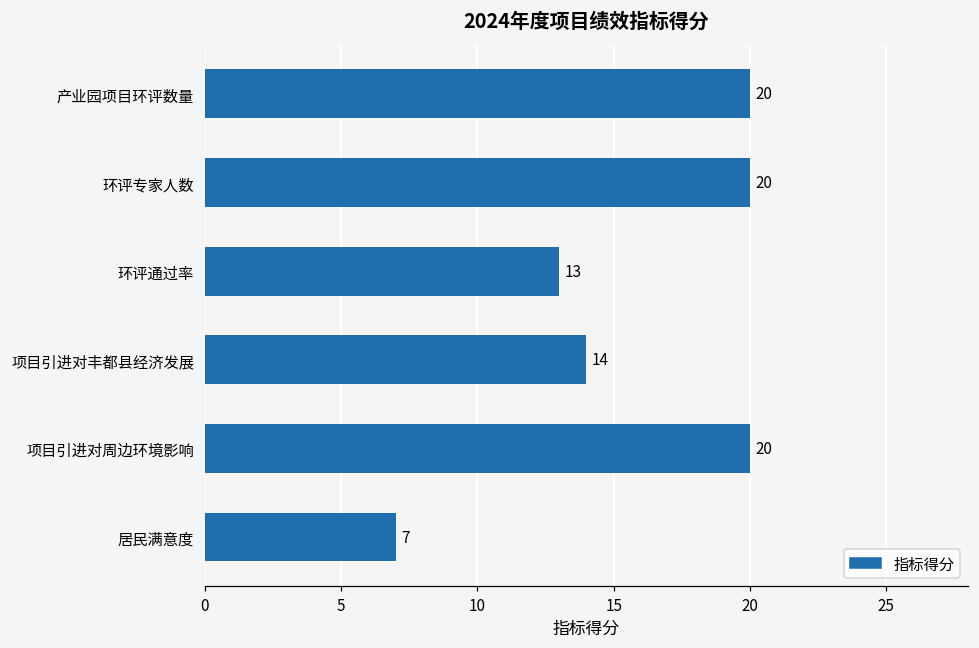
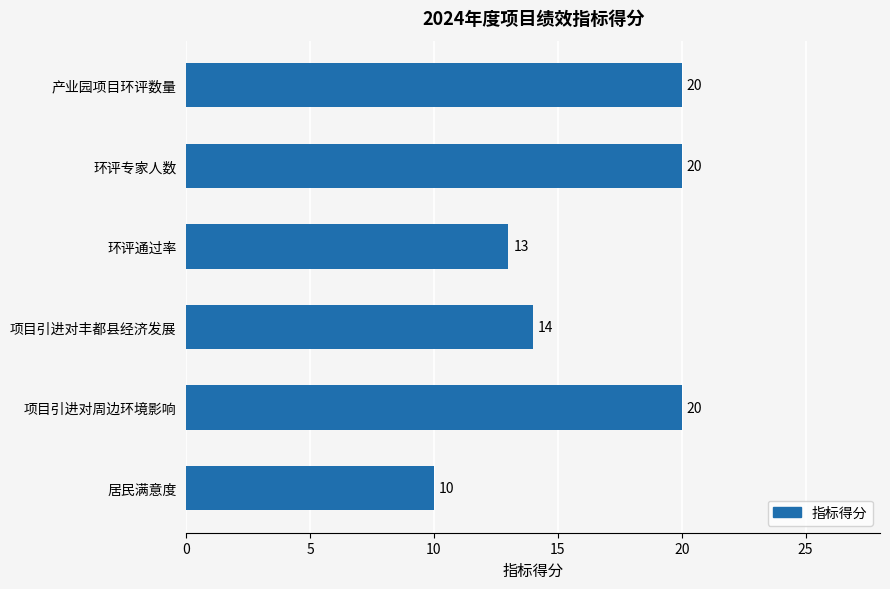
  {
    "产业园项目环评数量": 20,
    "环评专家人数": 20,
    "环评通过率": 13,
    "项目引进对丰都县经济发展": 14,
    "项目引进对周边环境影响": 20,
-   "居民满意度": 7
+   "居民满意度": 10
  }
